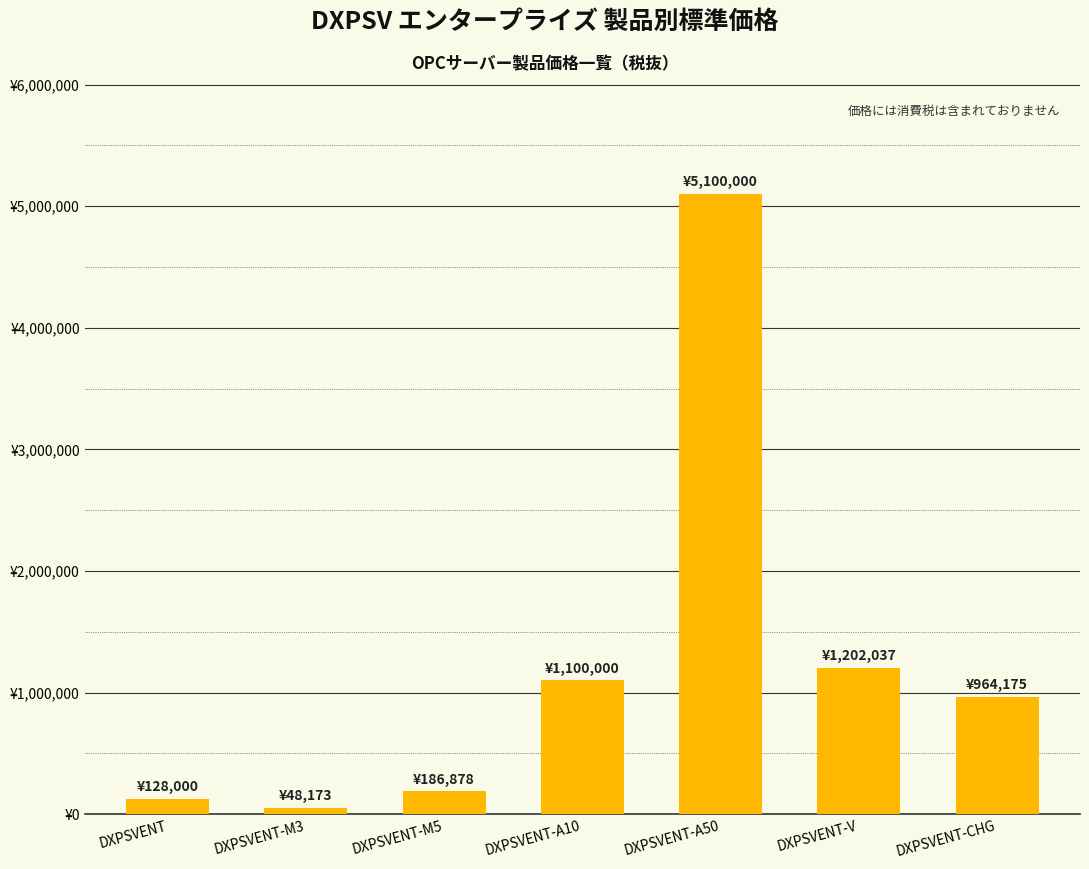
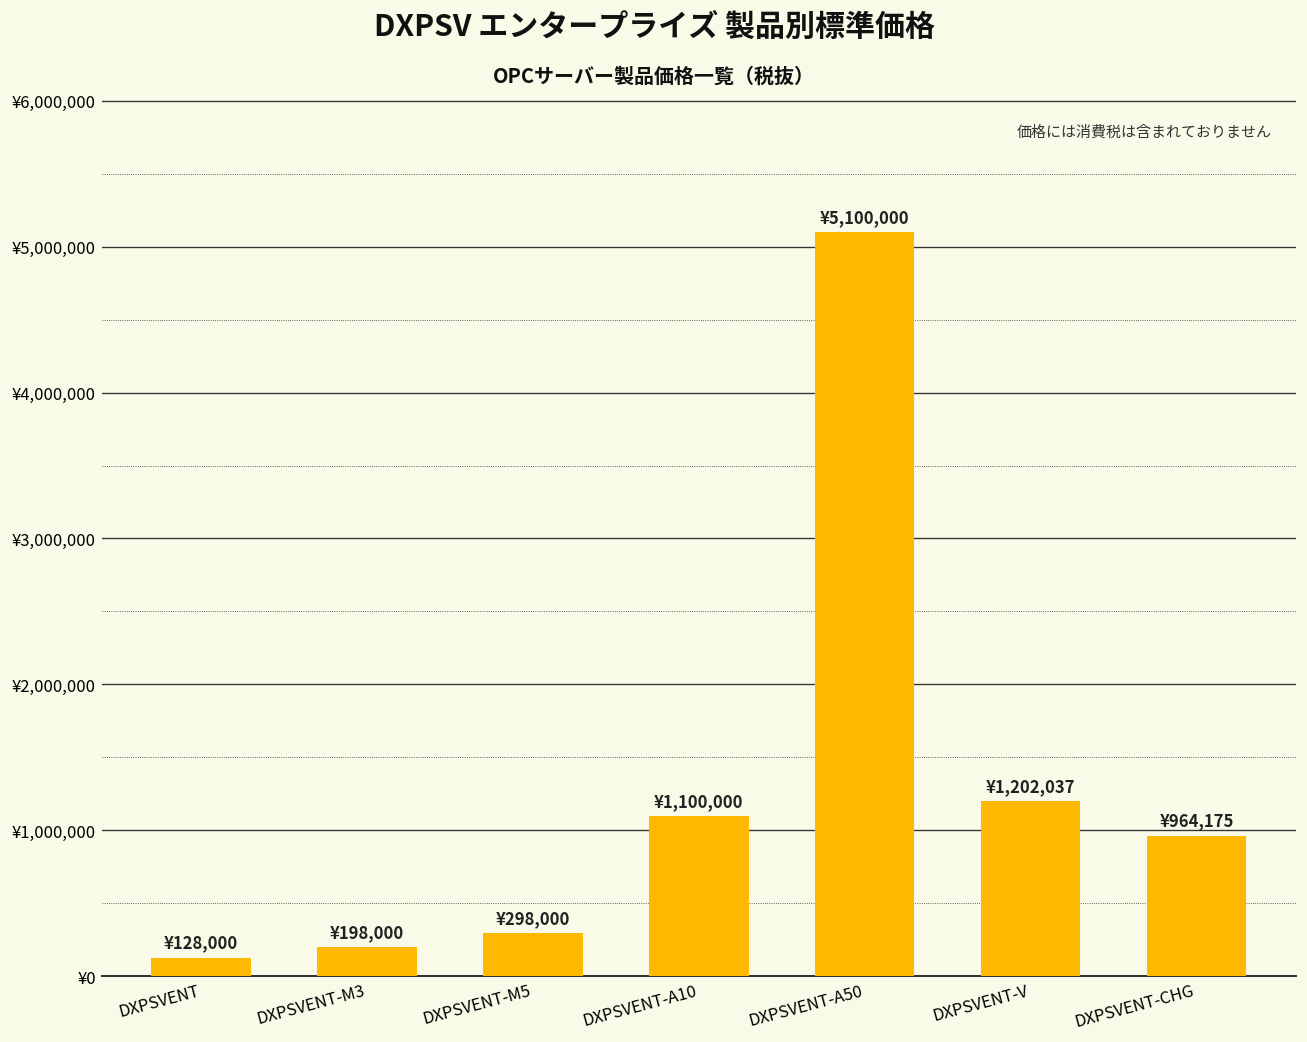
  {
    "DXPSVENT": "¥128,000",
-   "DXPSVENT-M3": "¥48,173",
-   "DXPSVENT-M5": "¥186,878",
+   "DXPSVENT-M3": "¥198,000",
+   "DXPSVENT-M5": "¥298,000",
    "DXPSVENT-A10": "¥1,100,000",
    "DXPSVENT-A50": "¥5,100,000",
    "DXPSVENT-V": "¥1,202,037",
    "DXPSVENT-CHG": "¥964,175"
  }
